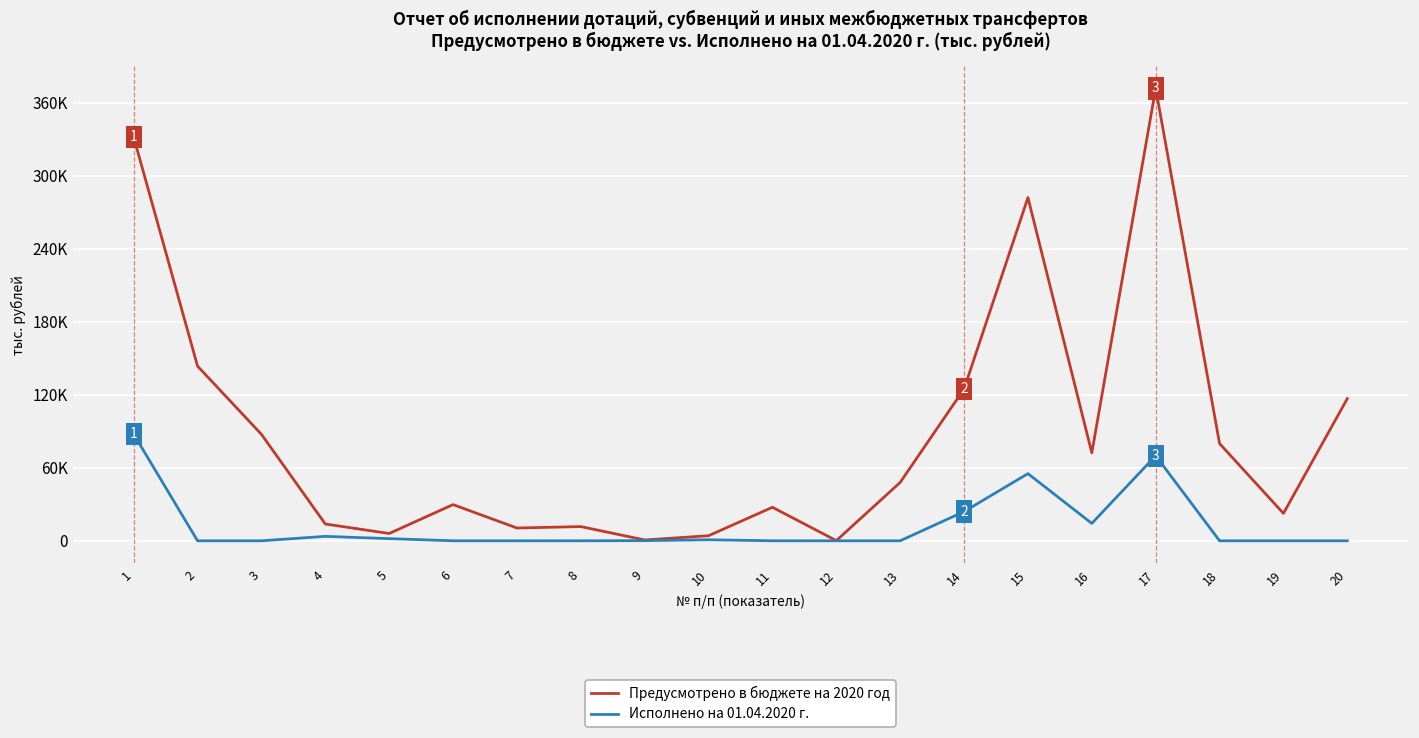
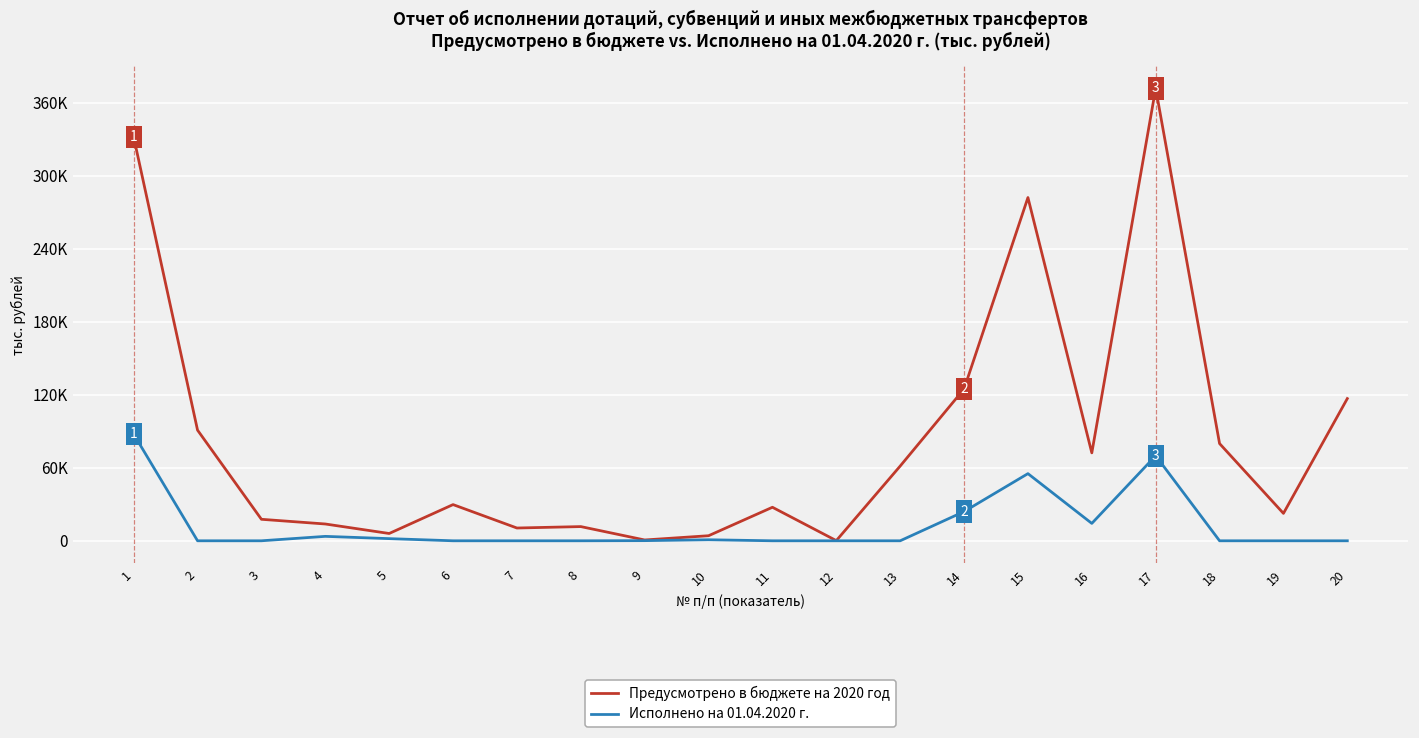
  {
    "Предусмотрено в бюджете на 2020 год": {
-     "2": 143000,
-     "3": 87000,
+     "2": 91000,
+     "3": 18000,
      "4": 14000,
      "5": 6000,
      "6": 30000,
      "7": 10000,
      "8": 12000,
      "10": 4000,
      "11": 28000,
-     "13": 48000,
+     "13": 61000,
      "15": 282000,
      "16": 72000,
      "18": 80000,
      "19": 23000,
      "20": 117000
    },
    "Исполнено на 01.04.2020 г.": {
      "2": 0,
      "3": 0,
      "4": 4000,
      "5": 2000,
      "6": 0,
      "7": 0,
      "8": 0,
      "10": 1000,
      "11": 0,
      "13": 0,
      "15": 55000,
      "16": 14000,
      "18": 0,
      "19": 0,
      "20": 0
    }
  }
